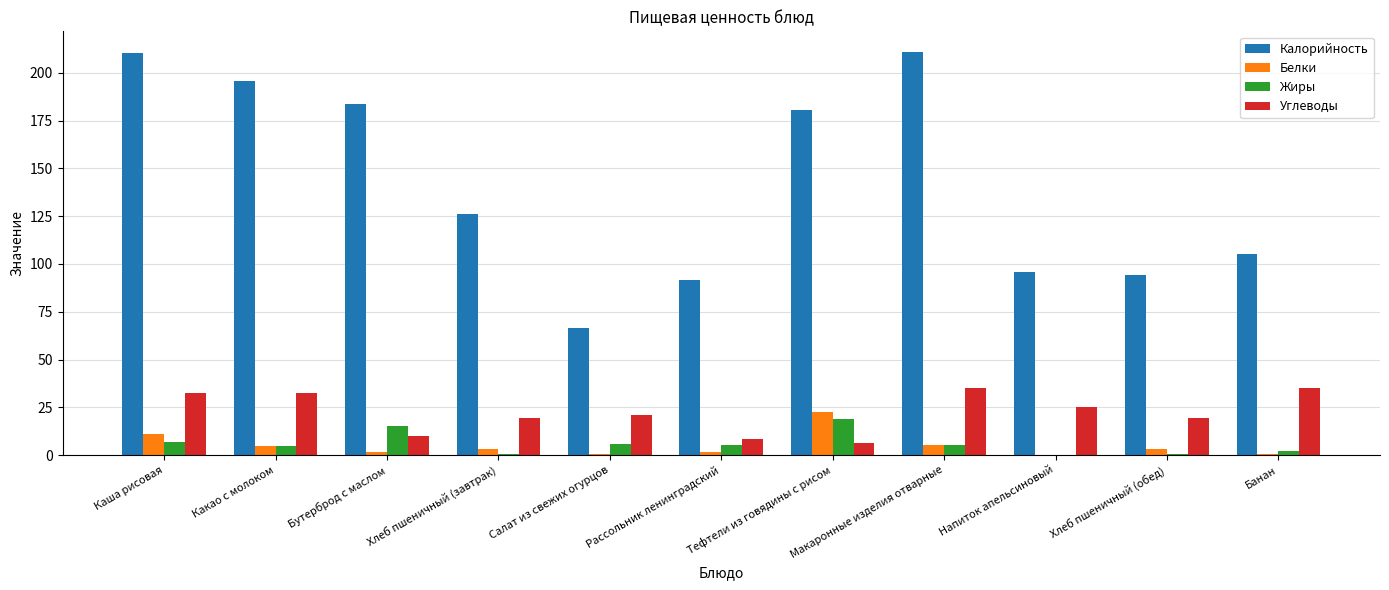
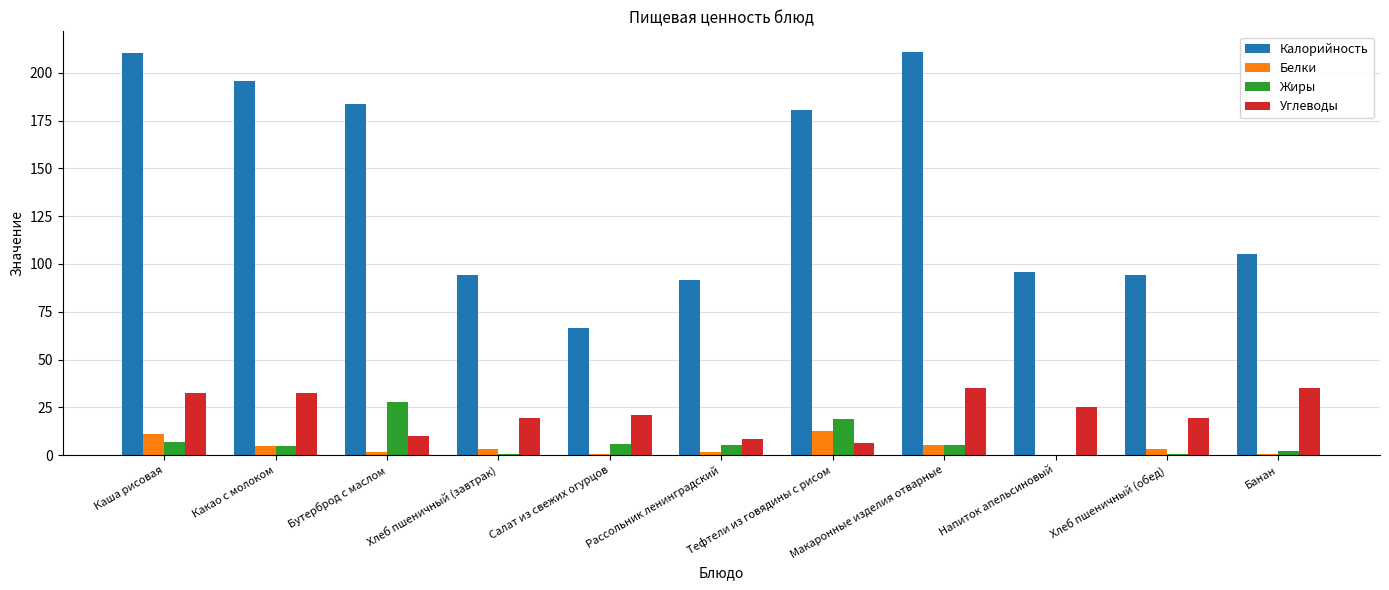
  {
    "Калорийность": {
      "Каша рисовая": 210,
      "Какао с молоком": 196,
      "Бутерброд с маслом": 184,
-     "Хлеб пшеничный (завтрак)": 126,
+     "Хлеб пшеничный (завтрак)": 94,
      "Салат из свежих огурцов": 67,
      "Рассольник ленинградский": 91,
      "Тефтели из говядины с рисом": 181,
      "Макаронные изделия отварные": 211,
      "Напиток апельсиновый": 96,
      "Хлеб пшеничный (обед)": 94,
      "Банан": 105
    },
    "Белки": {
      "Каша рисовая": 11,
      "Какао с молоком": 5,
      "Бутерброд с маслом": 2,
      "Хлеб пшеничный (завтрак)": 3,
      "Рассольник ленинградский": 2,
-     "Тефтели из говядины с рисом": 23,
+     "Тефтели из говядины с рисом": 13,
      "Макаронные изделия отварные": 6,
      "Хлеб пшеничный (обед)": 3
    },
    "Жиры": {
      "Каша рисовая": 7,
      "Какао с молоком": 5,
-     "Бутерброд с маслом": 15,
+     "Бутерброд с маслом": 28,
      "Салат из свежих огурцов": 6,
      "Рассольник ленинградский": 5,
      "Тефтели из говядины с рисом": 19,
      "Макаронные изделия отварные": 5,
      "Напиток апельсиновый": 0,
      "Банан": 2
    },
    "Углеводы": {
      "Каша рисовая": 33,
      "Какао с молоком": 33,
      "Бутерброд с маслом": 10,
      "Хлеб пшеничный (завтрак)": 19,
      "Салат из свежих огурцов": 21,
      "Рассольник ленинградский": 8,
      "Тефтели из говядины с рисом": 6,
      "Макаронные изделия отварные": 35,
      "Напиток апельсиновый": 25,
      "Хлеб пшеничный (обед)": 19,
      "Банан": 35
    }
  }
